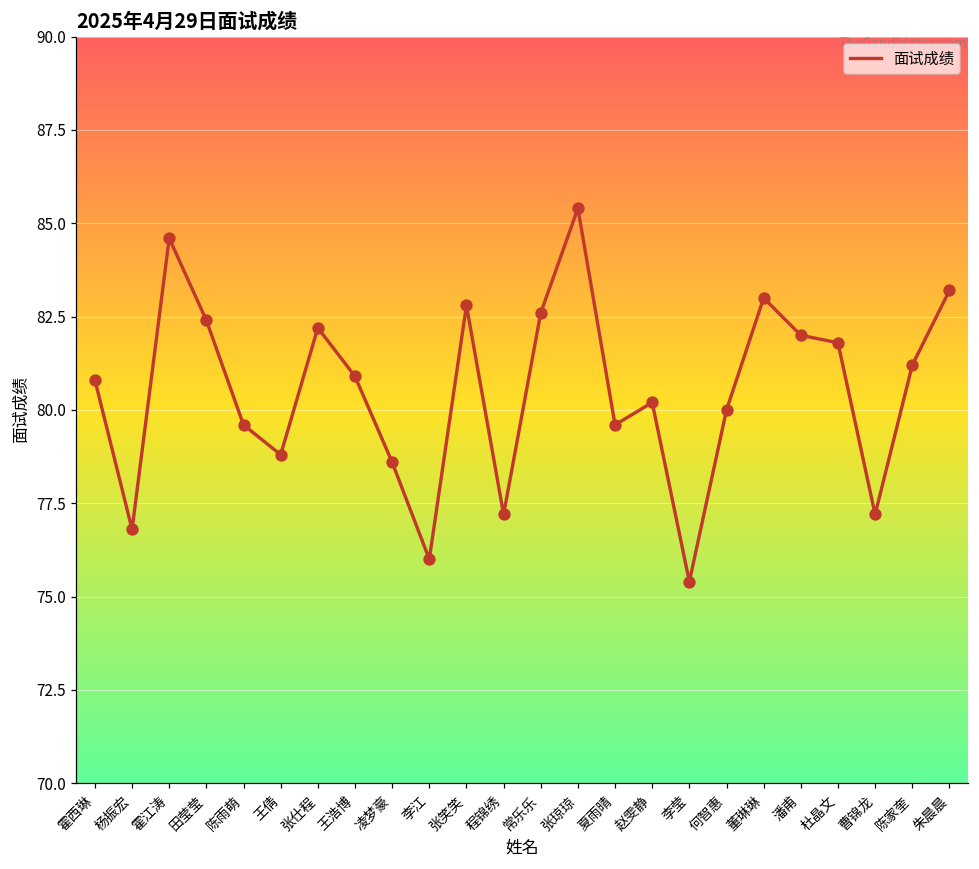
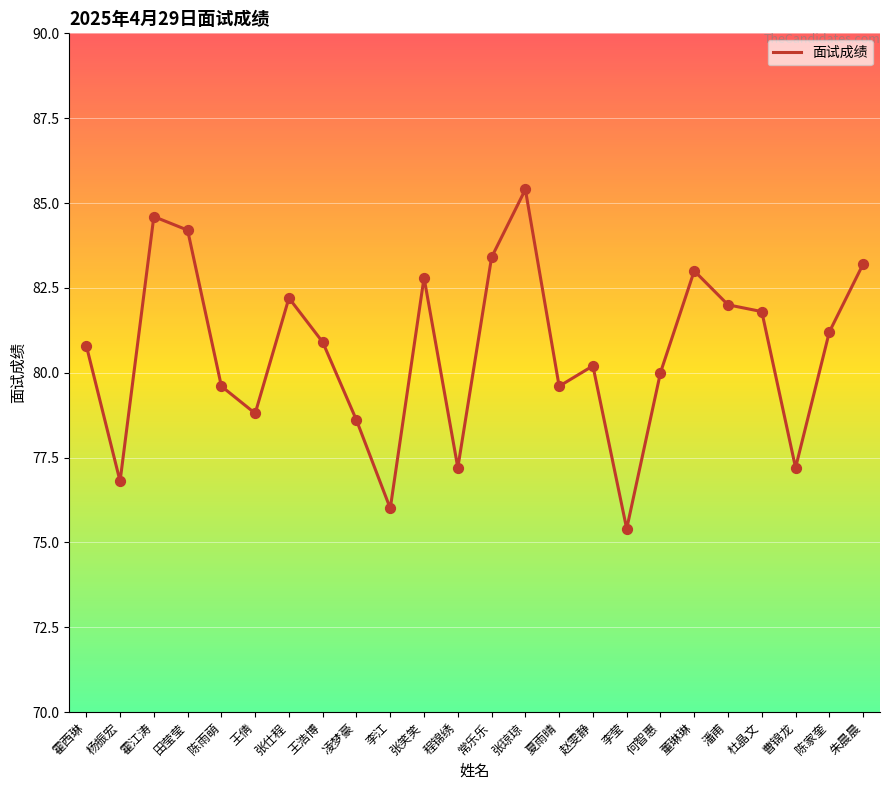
  {
    "霍西琳": 80.8,
    "杨振宏": 76.8,
    "霍江涛": 84.6,
-   "田莹莹": 82.4,
+   "田莹莹": 84.2,
    "陈雨萌": 79.6,
    "王倩": 78.8,
    "张仕程": 82.2,
    "王浩博": 80.9,
    "凌梦豪": 78.6,
    "李江": 76.0,
    "张笑笑": 82.8,
    "程锦绣": 77.2,
-   "常乐乐": 82.6,
+   "常乐乐": 83.4,
    "张琼琼": 85.4,
    "夏雨晴": 79.6,
    "赵雯静": 80.2,
    "李莹": 75.4,
    "何智惠": 80.0,
    "董琳琳": 83.0,
    "潘甫": 82.0,
    "杜晶文": 81.8,
    "曹锦龙": 77.2,
    "陈家奎": 81.2,
    "朱晨晨": 83.2
  }
